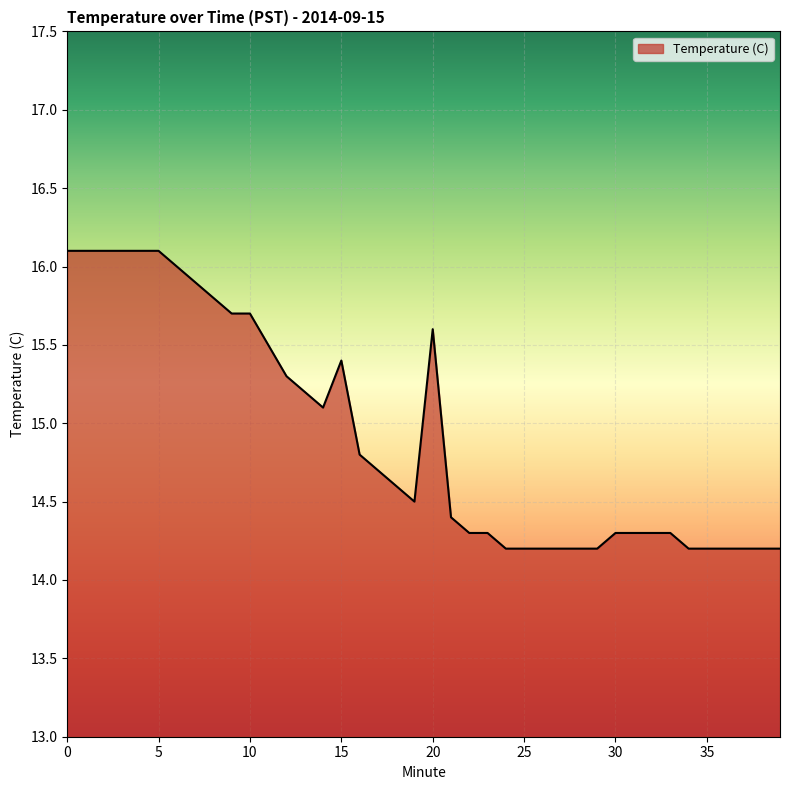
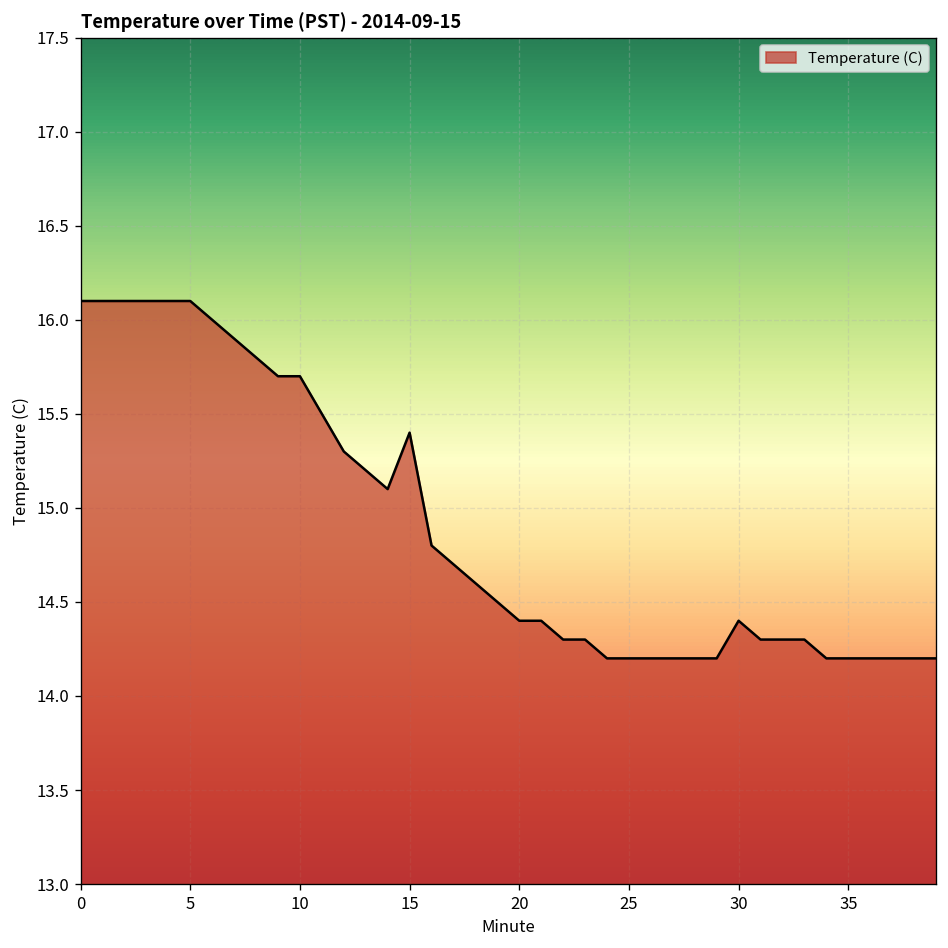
  {
    "0": 16.1,
    "5": 16.1,
    "10": 15.7,
    "15": 15.4,
-   "20": 15.6,
+   "20": 14.4,
    "25": 14.2,
-   "30": 14.3,
+   "30": 14.4,
    "35": 14.2
  }
